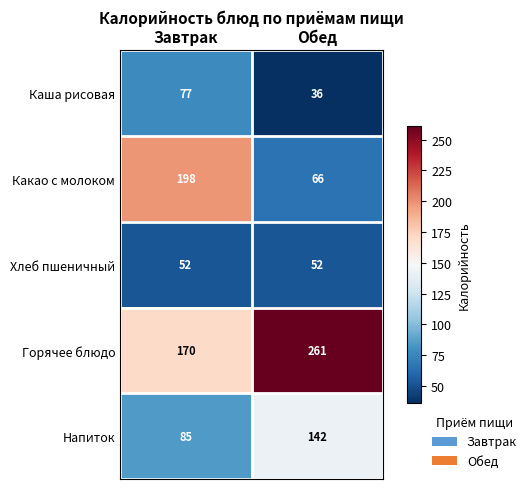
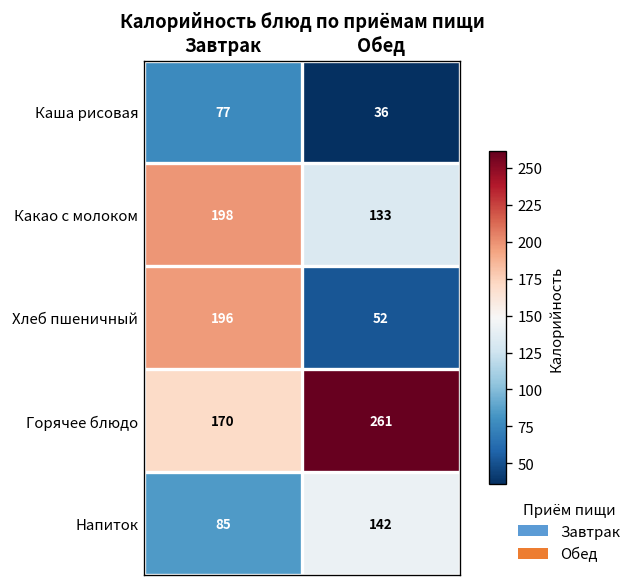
  {
    "Каша рисовая": {
      "Завтрак": 77,
      "Обед": 36
    },
    "Какао с молоком": {
      "Завтрак": 198,
-     "Обед": 66
+     "Обед": 133
    },
    "Хлеб пшеничный": {
-     "Завтрак": 52,
+     "Завтрак": 196,
      "Обед": 52
    },
    "Горячее блюдо": {
      "Завтрак": 170,
      "Обед": 261
    },
    "Напиток": {
      "Завтрак": 85,
      "Обед": 142
    }
  }
